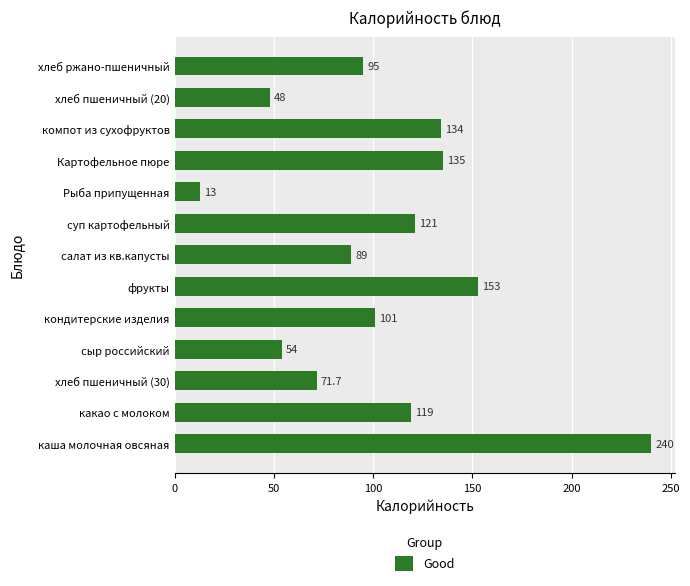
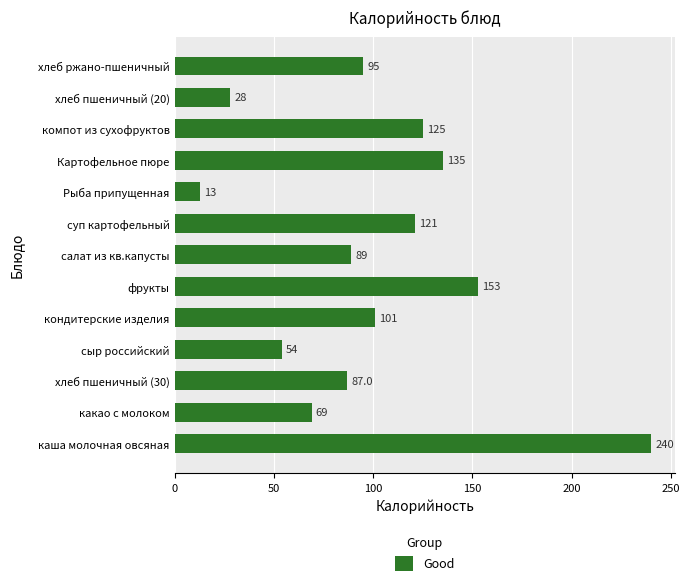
  {
    "хлеб ржано-пшеничный": 95,
-   "хлеб пшеничный (20)": 48,
-   "компот из сухофруктов": 134,
+   "хлеб пшеничный (20)": 28,
+   "компот из сухофруктов": 125,
    "Картофельное пюре": 135,
    "Рыба припущенная": 13,
    "суп картофельный": 121,
    "салат из кв.капусты": 89,
    "фрукты": 153,
    "кондитерские изделия": 101,
    "сыр российский": 54,
-   "хлеб пшеничный (30)": 71.7,
-   "какао с молоком": 119,
+   "хлеб пшеничный (30)": 87.0,
+   "какао с молоком": 69,
    "каша молочная овсяная": 240
  }
